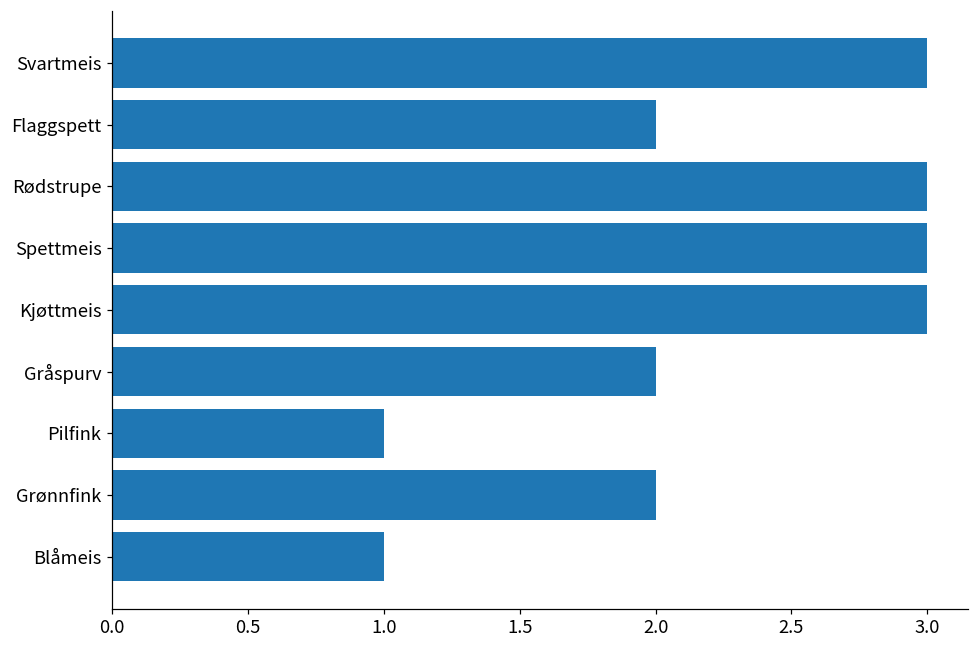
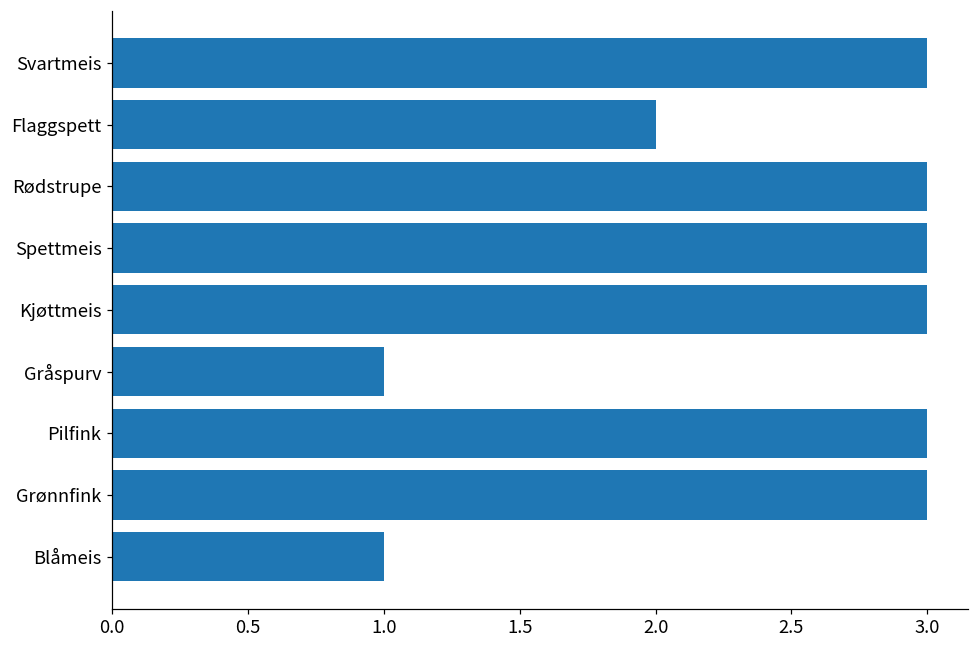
  {
    "Svartmeis": 3,
    "Flaggspett": 2,
    "Rødstrupe": 3,
    "Spettmeis": 3,
    "Kjøttmeis": 3,
-   "Gråspurv": 2,
-   "Pilfink": 1,
-   "Grønnfink": 2,
+   "Gråspurv": 1,
+   "Pilfink": 3,
+   "Grønnfink": 3,
    "Blåmeis": 1
  }
